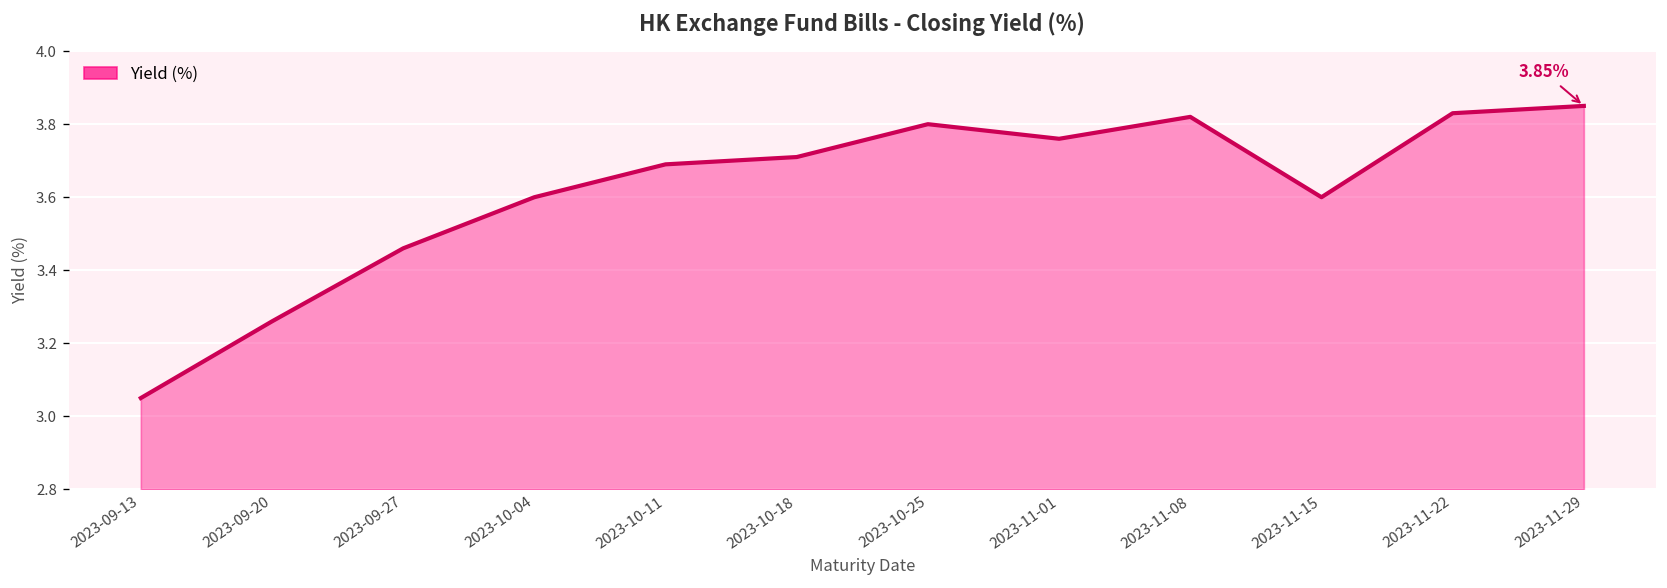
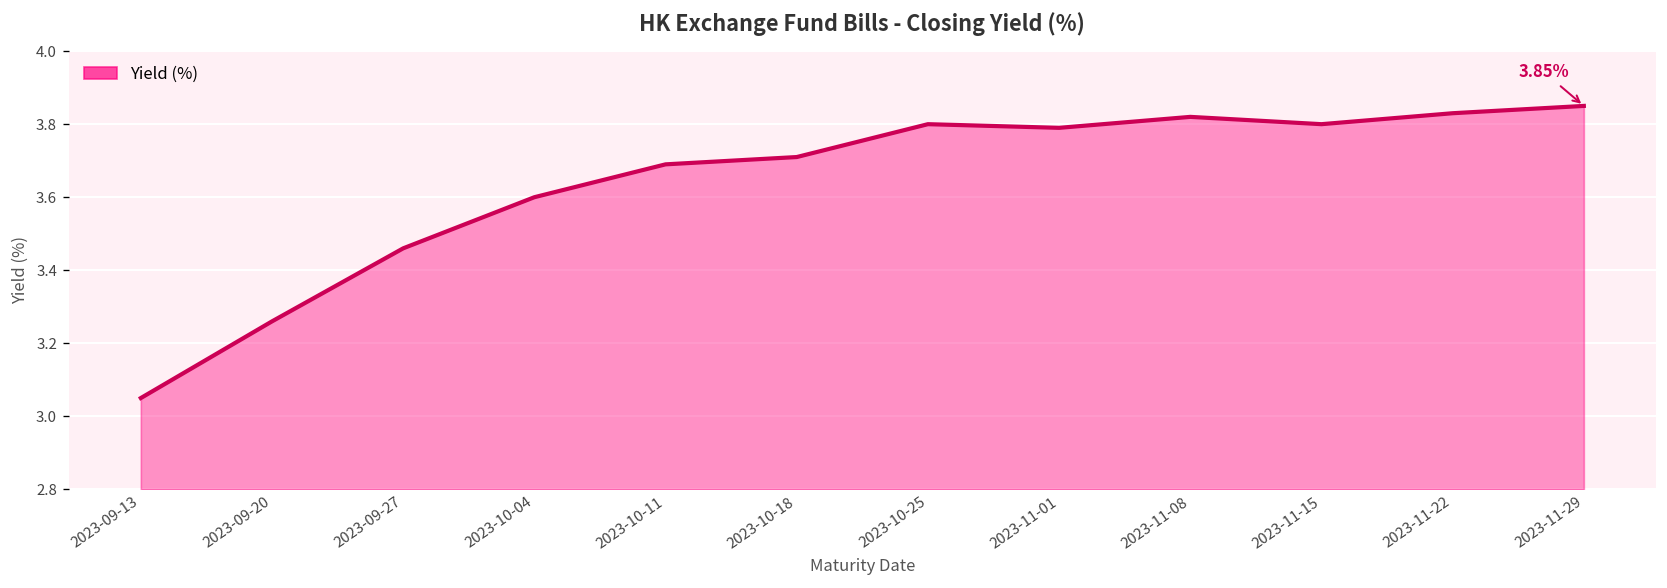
  {
    "2023-09-13": 3.05,
    "2023-09-20": 3.26,
    "2023-09-27": 3.46,
    "2023-10-04": 3.60,
    "2023-10-11": 3.69,
    "2023-10-18": 3.71,
    "2023-10-25": 3.80,
-   "2023-11-01": 3.76,
+   "2023-11-01": 3.79,
    "2023-11-08": 3.82,
-   "2023-11-15": 3.6,
+   "2023-11-15": 3.8,
    "2023-11-22": 3.83
  }
